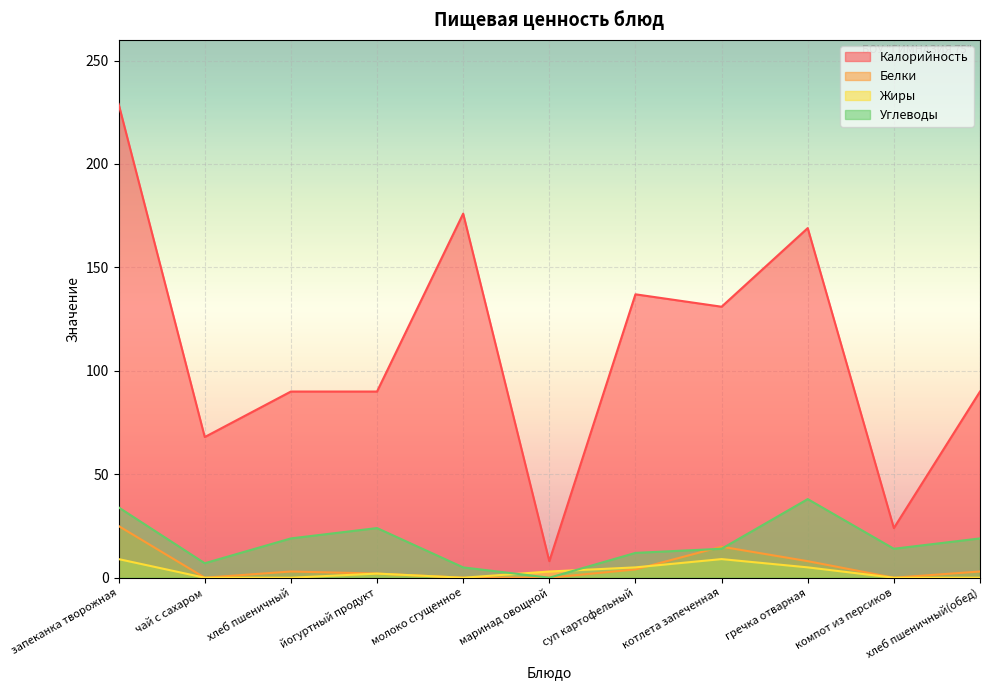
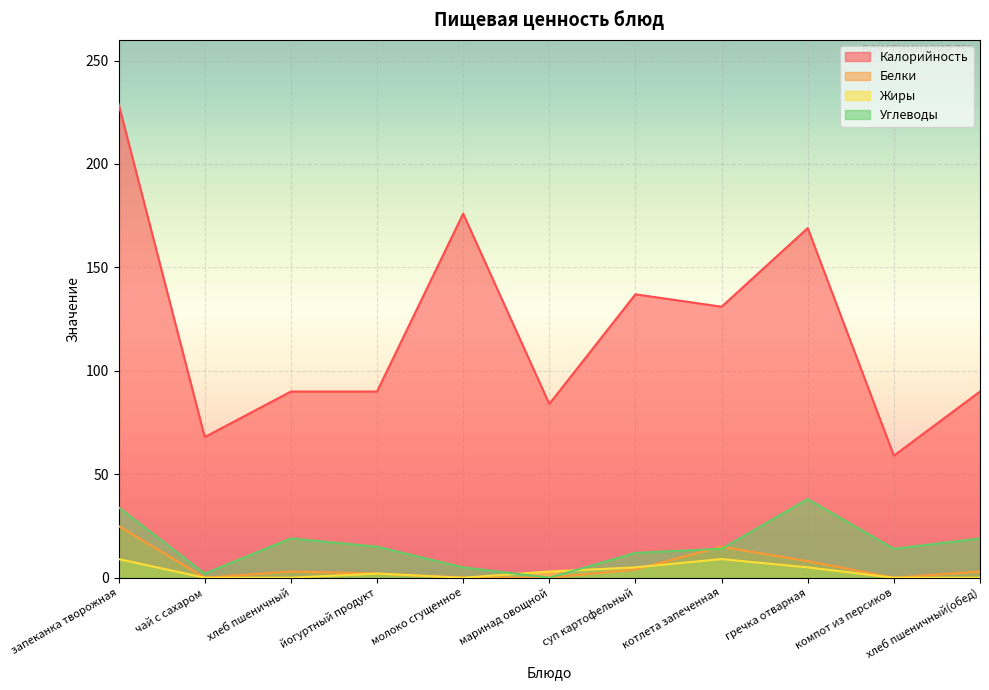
  {
    "Калорийность": {
      "запеканка творожная": 229,
      "чай с сахаром": 68,
      "хлеб пшеничный": 90,
      "йогуртный продукт": 90,
      "молоко сгущенное": 176,
-     "маринад овощной": 8,
+     "маринад овощной": 84,
      "суп картофельный": 137,
      "котлета запеченная": 131,
      "гречка отварная": 169,
-     "компот из персиков": 24,
+     "компот из персиков": 59,
      "хлеб пшеничный(обед)": 90
    },
    "Углеводы": {
      "запеканка творожная": 34,
-     "чай с сахаром": 7,
+     "чай с сахаром": 2,
      "хлеб пшеничный": 19,
-     "йогуртный продукт": 24,
+     "йогуртный продукт": 15,
      "молоко сгущенное": 5,
      "суп картофельный": 12,
      "гречка отварная": 38,
      "компот из персиков": 14,
      "хлеб пшеничный(обед)": 19
    }
  }
